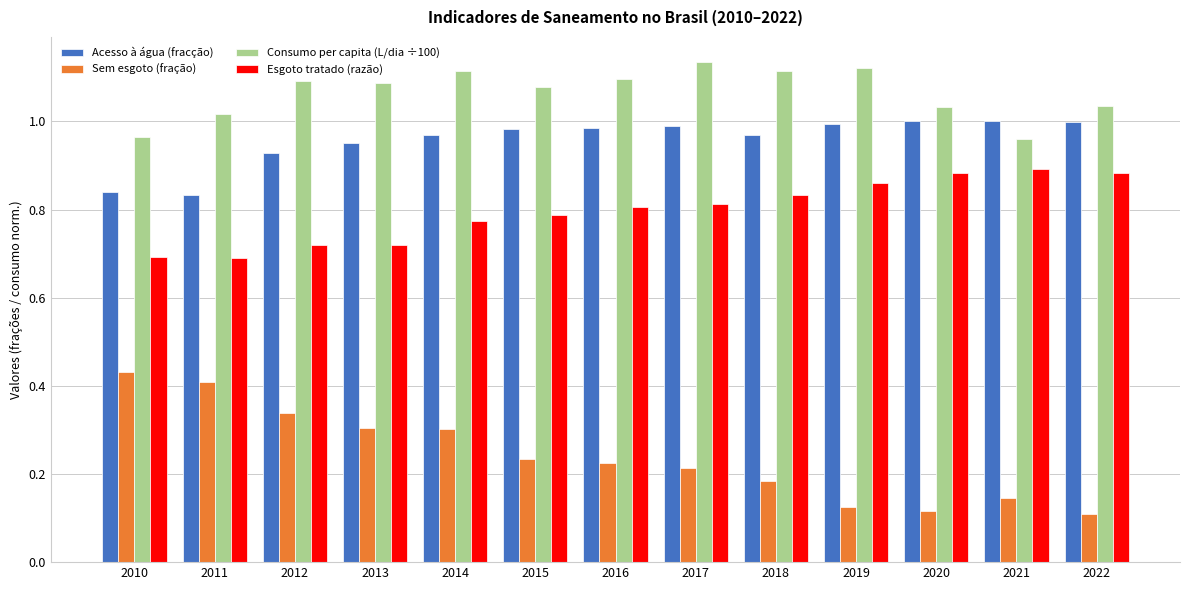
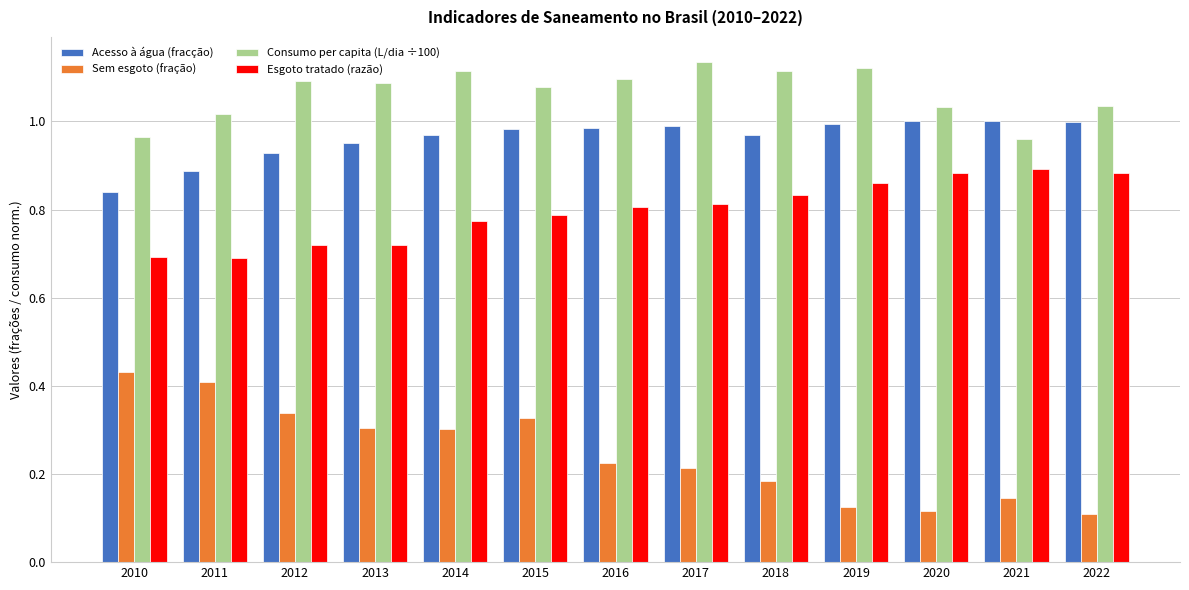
  {
    "Acesso à água (fracção)": {
      "2010": 0.84,
-     "2011": 0.83,
+     "2011": 0.89,
      "2012": 0.93,
      "2013": 0.95,
      "2014": 0.97,
      "2015": 0.98,
      "2016": 0.99,
      "2017": 0.99,
      "2018": 0.97,
      "2019": 1.00,
      "2020": 1.00,
      "2021": 1.00,
      "2022": 1.00
    },
    "Sem esgoto (fração)": {
      "2010": 0.43,
      "2011": 0.41,
      "2012": 0.34,
      "2013": 0.30,
      "2014": 0.30,
-     "2015": 0.24,
+     "2015": 0.33,
      "2016": 0.23,
      "2017": 0.21,
      "2018": 0.18,
      "2019": 0.13,
      "2020": 0.12,
      "2021": 0.15,
      "2022": 0.11
    },
    "Consumo per capita (L/dia ÷100)": {
      "2010": 0.97,
      "2011": 1.02,
      "2012": 1.09,
      "2013": 1.09,
      "2014": 1.11,
      "2015": 1.08,
      "2016": 1.10,
      "2017": 1.13,
      "2018": 1.12,
      "2019": 1.12,
      "2020": 1.03,
      "2021": 0.96,
      "2022": 1.03
    },
    "Esgoto tratado (razão)": {
      "2010": 0.69,
      "2011": 0.69,
      "2012": 0.72,
      "2013": 0.72,
      "2014": 0.77,
      "2015": 0.79,
      "2016": 0.81,
      "2017": 0.81,
      "2018": 0.83,
      "2019": 0.86,
      "2020": 0.88,
      "2021": 0.89,
      "2022": 0.88
    }
  }
